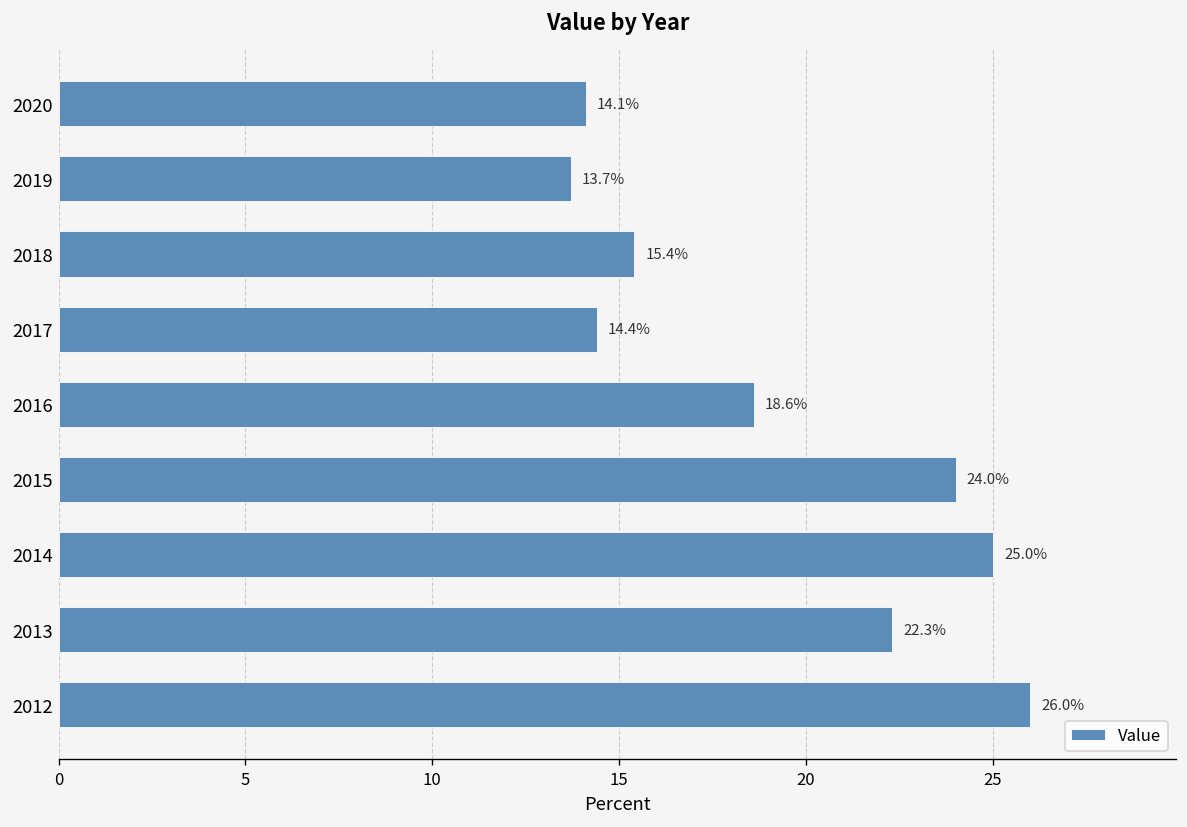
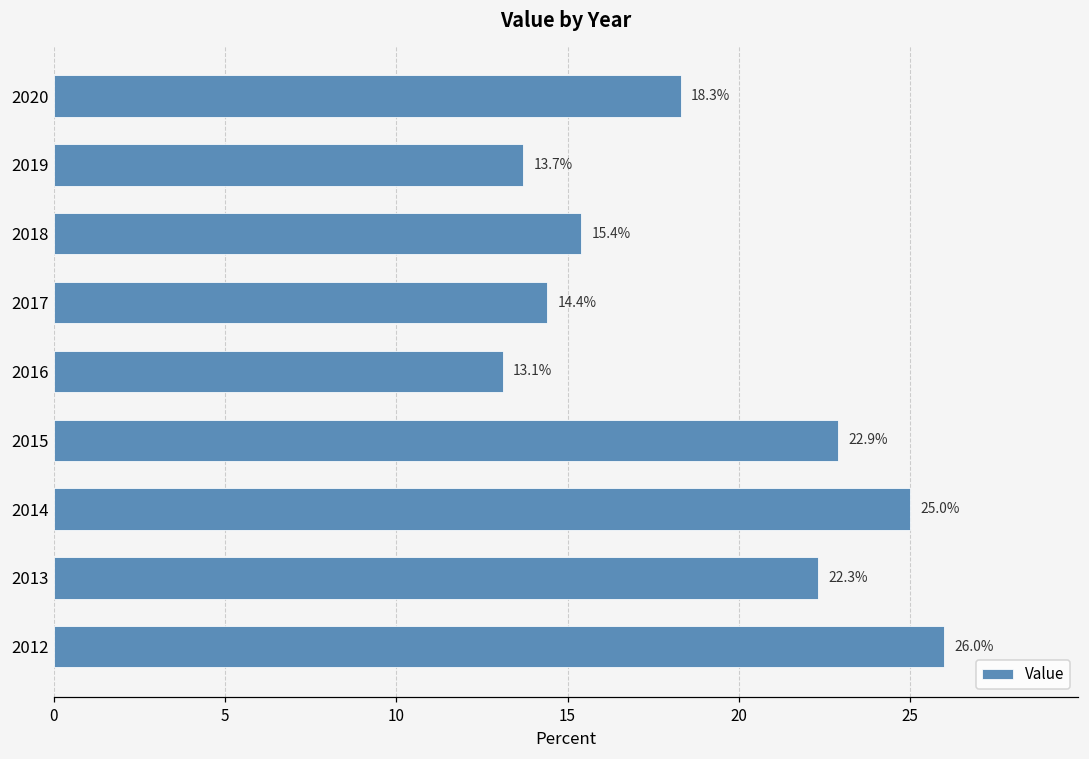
  {
-   "2020": "14.1%",
+   "2020": "18.3%",
    "2019": "13.7%",
    "2018": "15.4%",
    "2017": "14.4%",
-   "2016": "18.6%",
-   "2015": "24.0%",
+   "2016": "13.1%",
+   "2015": "22.9%",
    "2014": "25.0%",
    "2013": "22.3%",
    "2012": "26.0%"
  }
